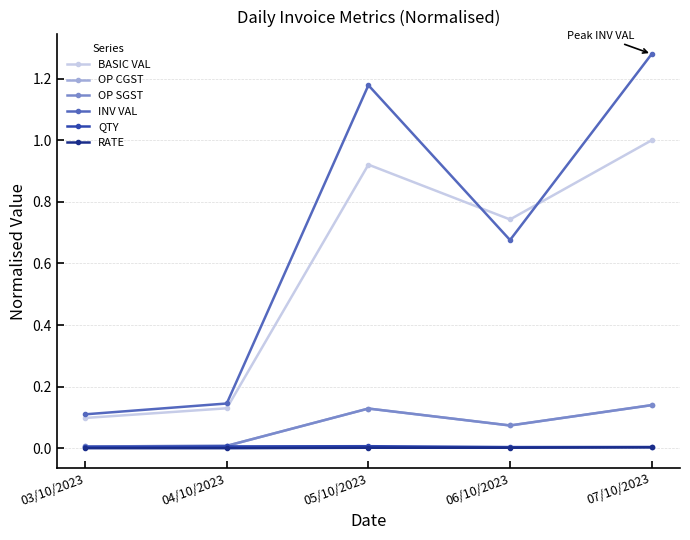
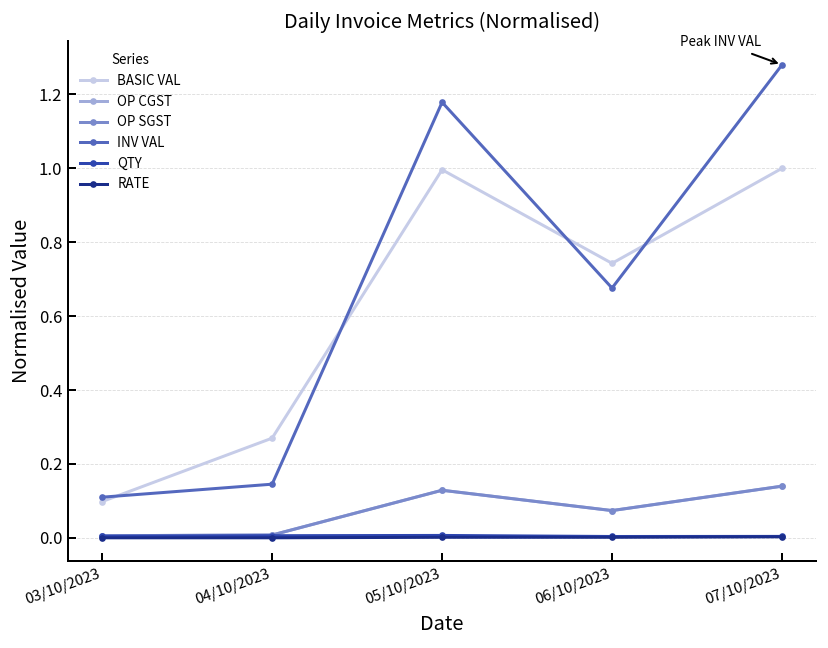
  {
    "BASIC VAL": {
      "03/10/2023": 0.10,
-     "04/10/2023": 0.13,
-     "05/10/2023": 0.92,
+     "04/10/2023": 0.27,
+     "05/10/2023": 1.00,
      "06/10/2023": 0.74,
      "07/10/2023": 1.00
    }
  }
